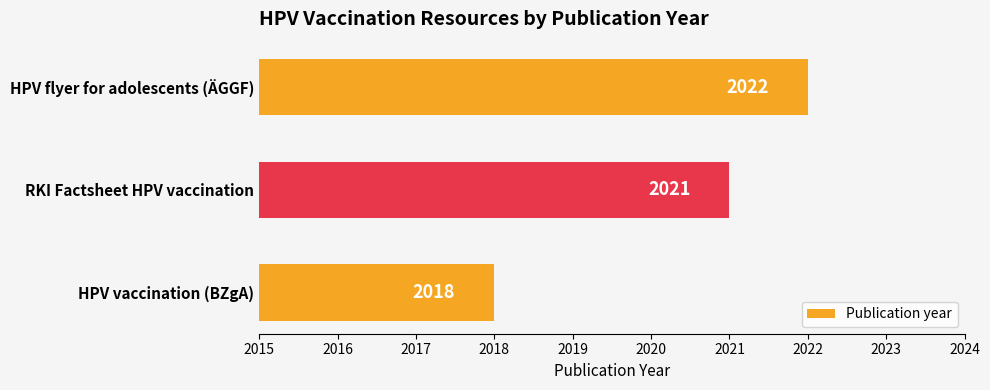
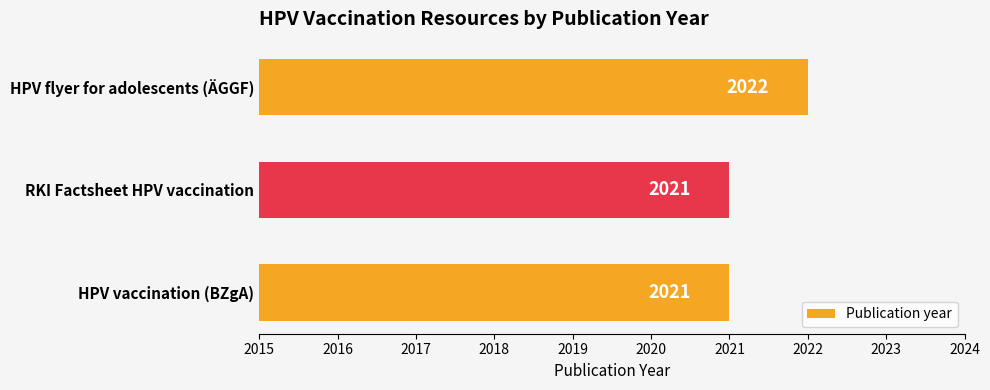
  {
    "HPV flyer for adolescents (ÄGGF)": 2022,
    "RKI Factsheet HPV vaccination": 2021,
-   "HPV vaccination (BZgA)": 2018
+   "HPV vaccination (BZgA)": 2021
  }
